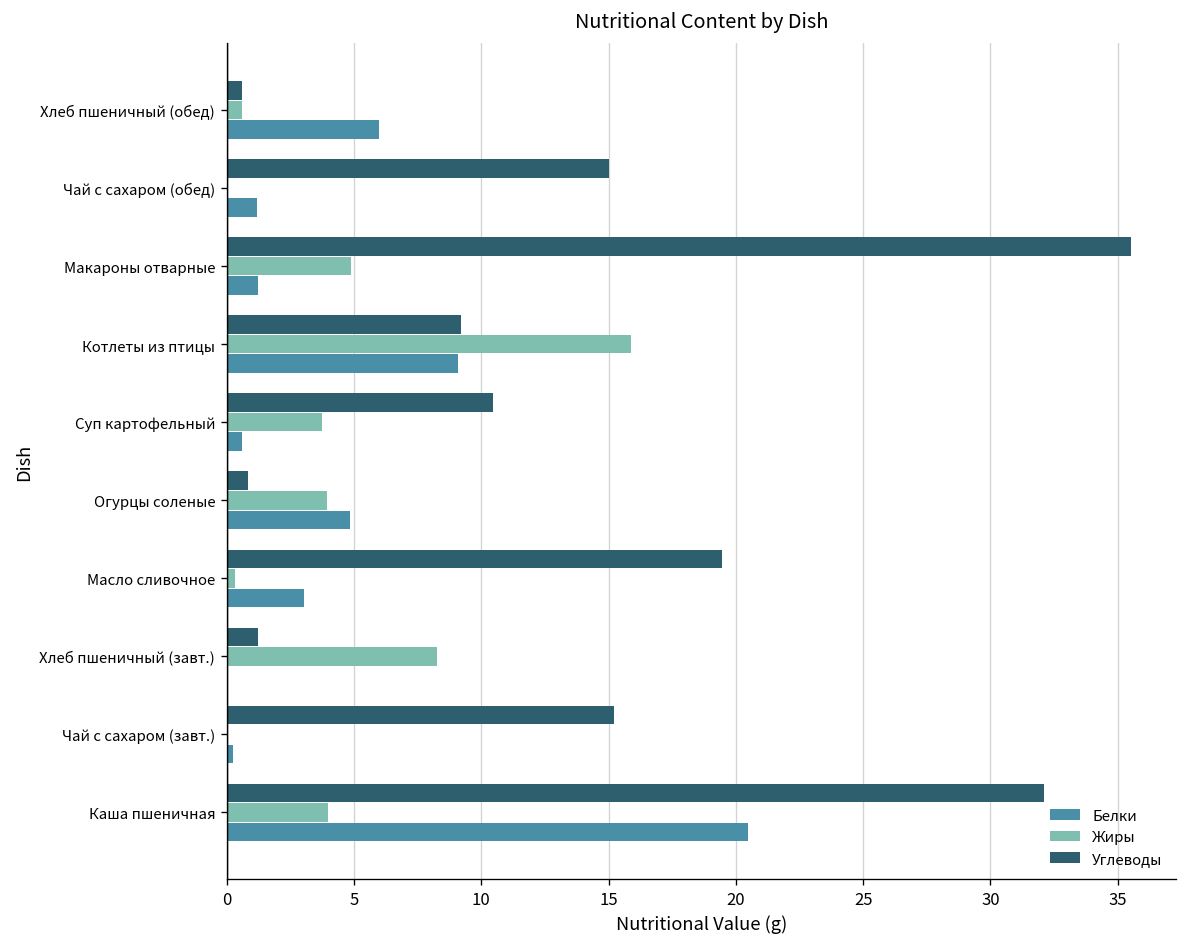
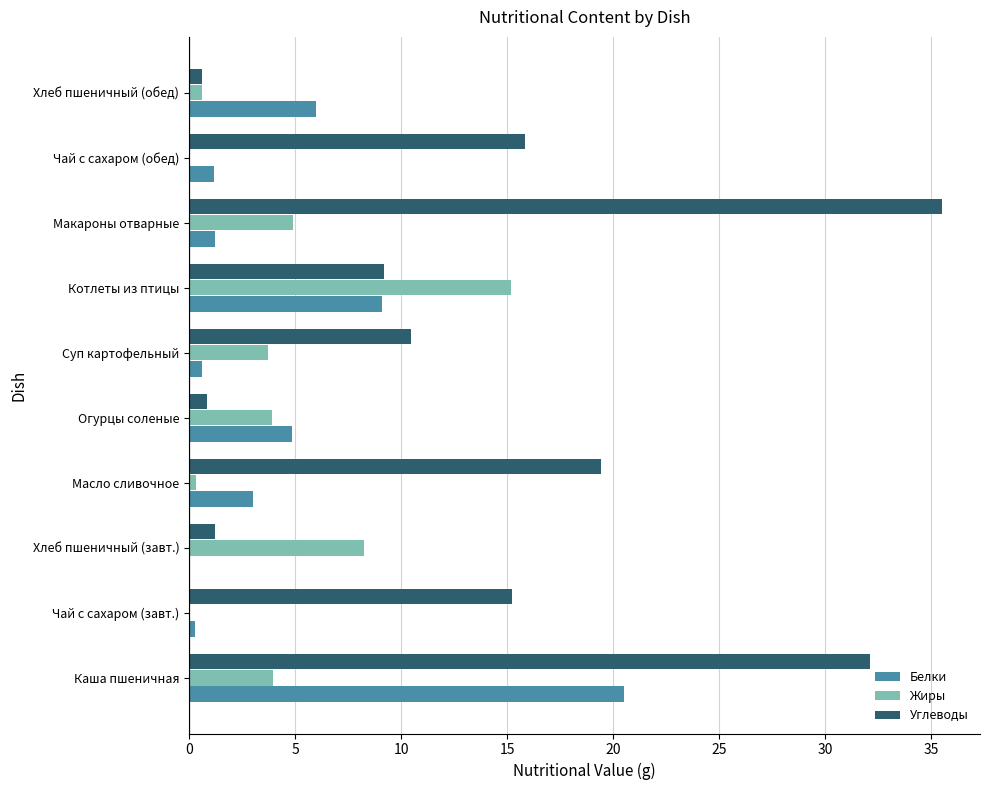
  {
    "Белки": {
      "Хлеб пшеничный (обед)": 6.0,
      "Чай с сахаром (обед)": 1.2,
      "Макароны отварные": 1.2,
      "Котлеты из птицы": 9.1,
      "Суп картофельный": 0.6,
      "Огурцы соленые": 4.9,
      "Масло сливочное": 3.0,
      "Чай с сахаром (завт.)": 0.3,
      "Каша пшеничная": 20.5
    },
    "Жиры": {
      "Хлеб пшеничный (обед)": 0.6,
      "Макароны отварные": 4.9,
-     "Котлеты из птицы": 15.9,
+     "Котлеты из птицы": 15.2,
      "Суп картофельный": 3.7,
      "Огурцы соленые": 3.9,
      "Масло сливочное": 0.3,
      "Хлеб пшеничный (завт.)": 8.3,
      "Каша пшеничная": 4.0
    },
    "Углеводы": {
      "Хлеб пшеничный (обед)": 0.6,
-     "Чай с сахаром (обед)": 15.0,
+     "Чай с сахаром (обед)": 15.9,
      "Макароны отварные": 35.5,
      "Котлеты из птицы": 9.2,
      "Суп картофельный": 10.5,
      "Огурцы соленые": 0.9,
      "Масло сливочное": 19.4,
      "Хлеб пшеничный (завт.)": 1.2,
      "Чай с сахаром (завт.)": 15.2,
      "Каша пшеничная": 32.1
    }
  }
